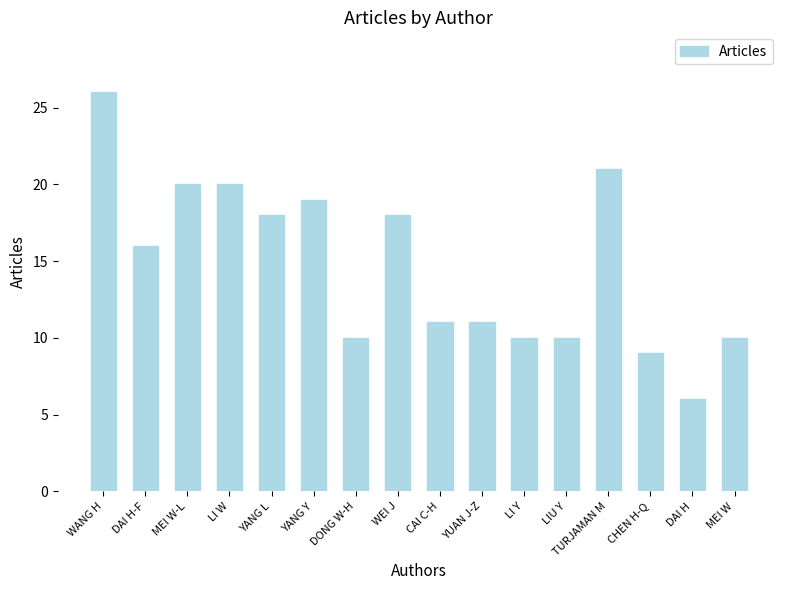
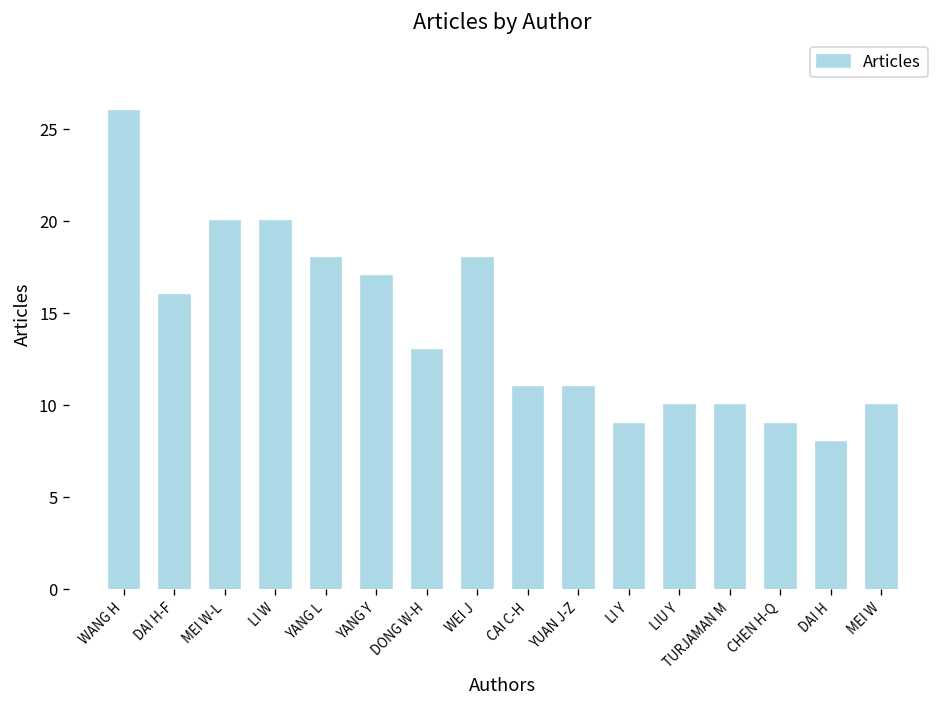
  {
    "WANG H": 26,
    "DAI H-F": 16,
    "MEI W-L": 20,
    "LI W": 20,
    "YANG L": 18,
-   "YANG Y": 19,
-   "DONG W-H": 10,
+   "YANG Y": 17,
+   "DONG W-H": 13,
    "WEI J": 18,
    "CAI C-H": 11,
    "YUAN J-Z": 11,
-   "LI Y": 10,
+   "LI Y": 9,
    "LIU Y": 10,
-   "TURJAMAN M": 21,
+   "TURJAMAN M": 10,
    "CHEN H-Q": 9,
-   "DAI H": 6,
+   "DAI H": 8,
    "MEI W": 10
  }
